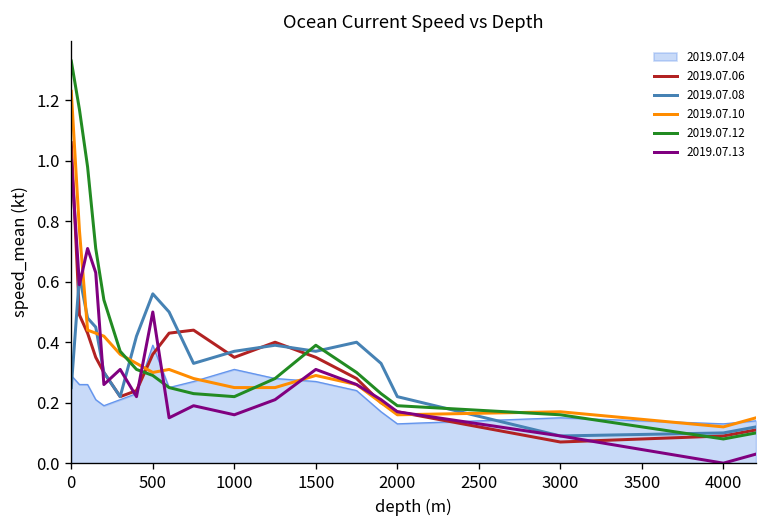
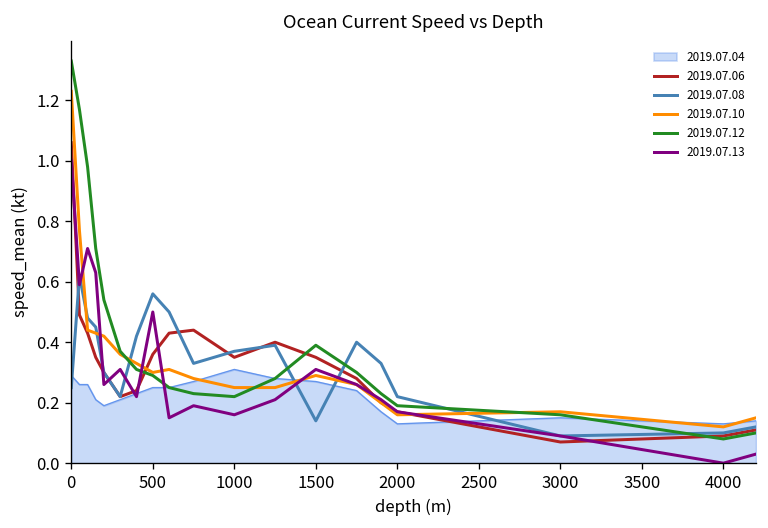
  {
    "2019.07.04": {
      "0": 0.29,
-     "500": 0.39,
+     "500": 0.25,
      "1000": 0.31,
      "1500": 0.27,
      "2000": 0.13
    },
    "2019.07.06": {
      "0": 1.06,
      "500": 0.36,
      "1000": 0.35,
      "1500": 0.35,
      "3000": 0.07
    },
    "2019.07.08": {
      "0": 0.25,
      "500": 0.56,
      "1000": 0.37,
-     "1500": 0.37,
+     "1500": 0.14,
      "2000": 0.22
    },
    "2019.07.10": {
      "0": 1.23,
      "1000": 0.25,
      "1500": 0.29,
      "2000": 0.16,
      "3000": 0.17
    },
    "2019.07.12": {
      "0": 1.33,
      "1000": 0.22,
      "1500": 0.39,
      "2000": 0.19
    },
    "2019.07.13": {
      "0": 1.00,
      "500": 0.50,
      "1000": 0.16,
      "1500": 0.31,
      "4000": 0.00
    }
  }
